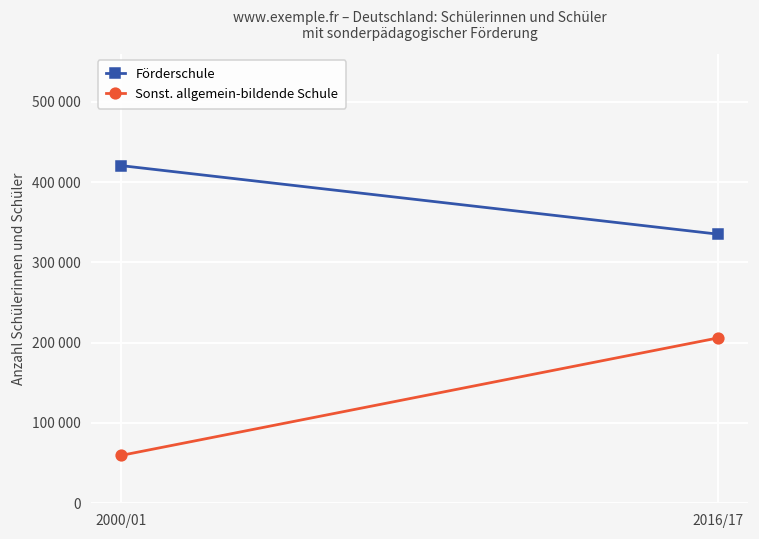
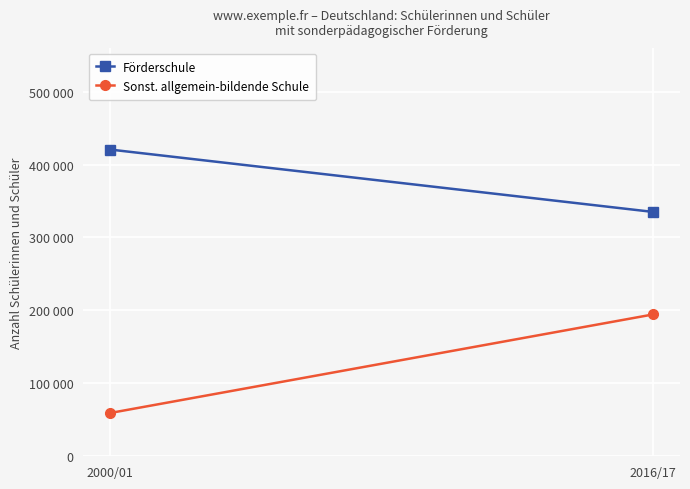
  {
    "Förderschule": {
      "2000/01": 420000,
      "2016/17": 340000
    },
    "Sonst. allgemein-bildende Schule": {
      "2000/01": 60000,
-     "2016/17": 210000
+     "2016/17": 190000
    }
  }
